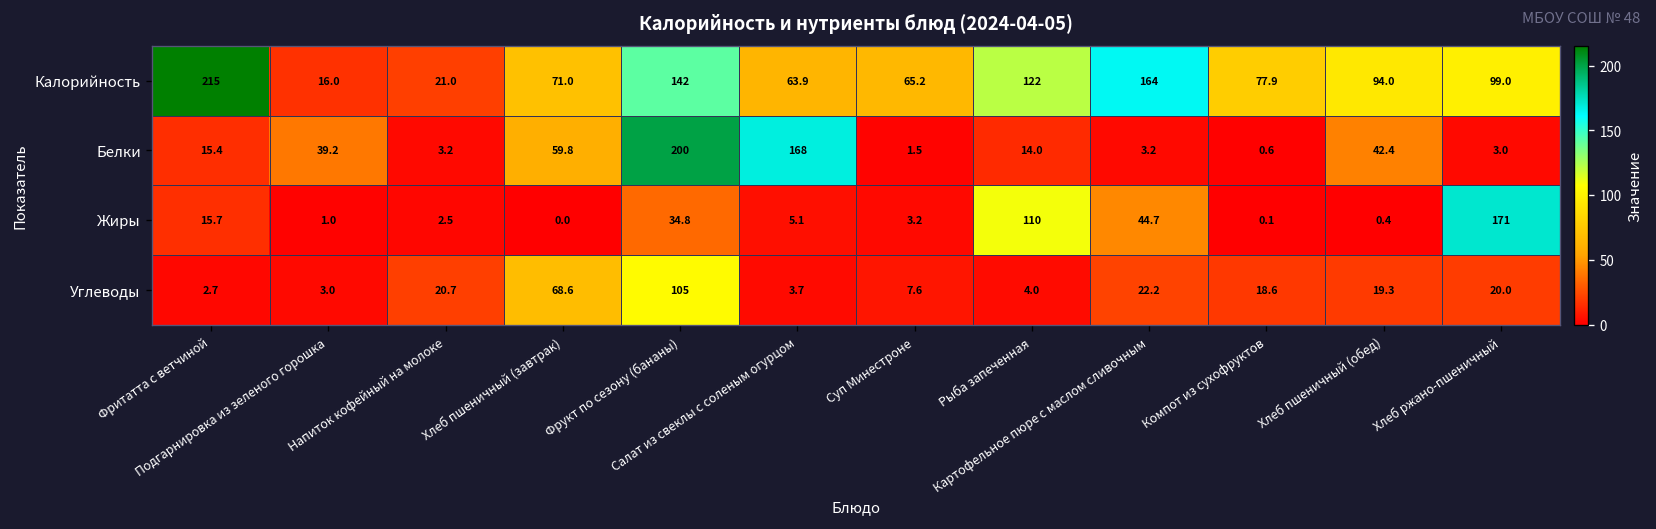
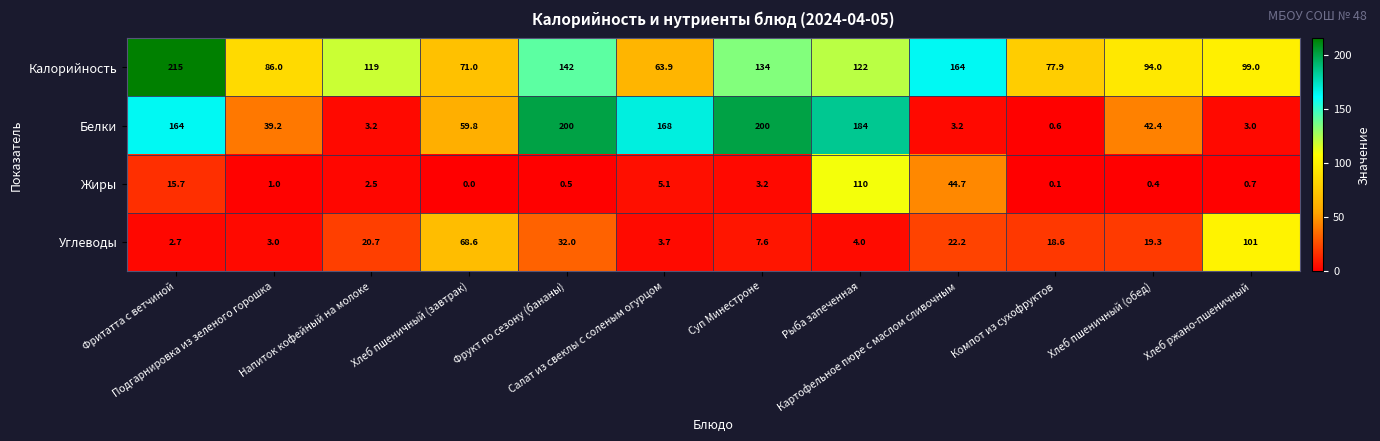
  {
    "Калорийность": {
      "Фритатта с ветчиной": 215,
-     "Подгарнировка из зеленого горошка": 16.0,
-     "Напиток кофейный на молоке": 21.0,
+     "Подгарнировка из зеленого горошка": 86.0,
+     "Напиток кофейный на молоке": 119,
      "Хлеб пшеничный (завтрак)": 71.0,
      "Фрукт по сезону (бананы)": 142,
      "Салат из свеклы с соленым огурцом": 63.9,
-     "Суп Минестроне": 65.2,
+     "Суп Минестроне": 134,
      "Рыба запеченная": 122,
      "Картофельное пюре с маслом сливочным": 164,
      "Компот из сухофруктов": 77.9,
      "Хлеб пшеничный (обед)": 94.0,
      "Хлеб ржано-пшеничный": 99.0
    },
    "Белки": {
-     "Фритатта с ветчиной": 15.4,
+     "Фритатта с ветчиной": 164,
      "Подгарнировка из зеленого горошка": 39.2,
      "Напиток кофейный на молоке": 3.2,
      "Хлеб пшеничный (завтрак)": 59.8,
      "Фрукт по сезону (бананы)": 200,
      "Салат из свеклы с соленым огурцом": 168,
-     "Суп Минестроне": 1.5,
-     "Рыба запеченная": 14.0,
+     "Суп Минестроне": 200,
+     "Рыба запеченная": 184,
      "Картофельное пюре с маслом сливочным": 3.2,
      "Компот из сухофруктов": 0.6,
      "Хлеб пшеничный (обед)": 42.4,
      "Хлеб ржано-пшеничный": 3.0
    },
    "Жиры": {
      "Фритатта с ветчиной": 15.7,
      "Подгарнировка из зеленого горошка": 1.0,
      "Напиток кофейный на молоке": 2.5,
      "Хлеб пшеничный (завтрак)": 0.0,
-     "Фрукт по сезону (бананы)": 34.8,
+     "Фрукт по сезону (бананы)": 0.5,
      "Салат из свеклы с соленым огурцом": 5.1,
      "Суп Минестроне": 3.2,
      "Рыба запеченная": 110,
      "Картофельное пюре с маслом сливочным": 44.7,
      "Компот из сухофруктов": 0.1,
      "Хлеб пшеничный (обед)": 0.4,
-     "Хлеб ржано-пшеничный": 171
+     "Хлеб ржано-пшеничный": 0.7
    },
    "Углеводы": {
      "Фритатта с ветчиной": 2.7,
      "Подгарнировка из зеленого горошка": 3.0,
      "Напиток кофейный на молоке": 20.7,
      "Хлеб пшеничный (завтрак)": 68.6,
-     "Фрукт по сезону (бананы)": 105,
+     "Фрукт по сезону (бананы)": 32.0,
      "Салат из свеклы с соленым огурцом": 3.7,
      "Суп Минестроне": 7.6,
      "Рыба запеченная": 4.0,
      "Картофельное пюре с маслом сливочным": 22.2,
      "Компот из сухофруктов": 18.6,
      "Хлеб пшеничный (обед)": 19.3,
-     "Хлеб ржано-пшеничный": 20.0
+     "Хлеб ржано-пшеничный": 101
    }
  }
